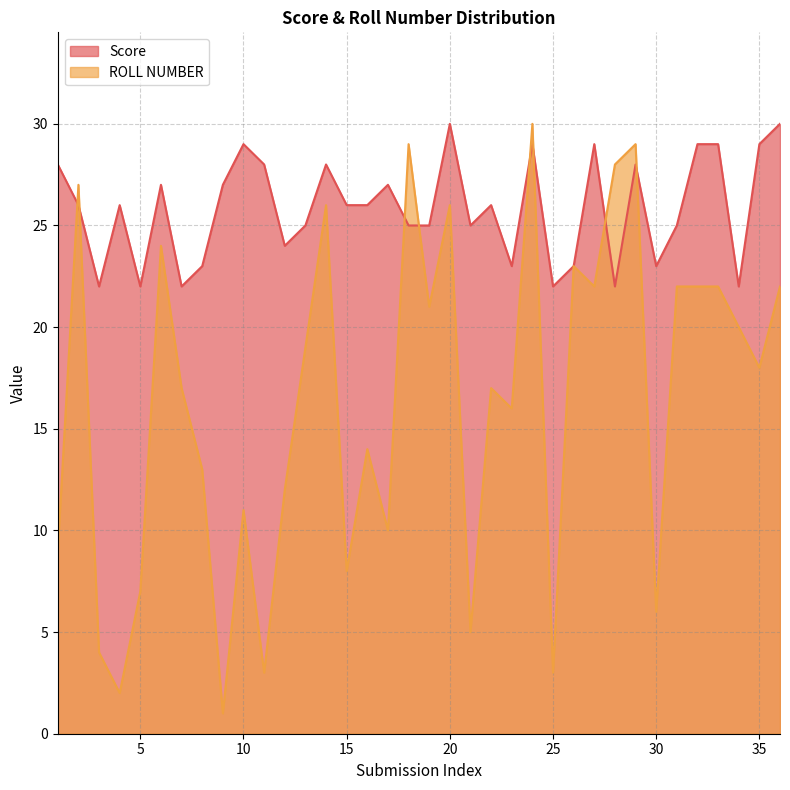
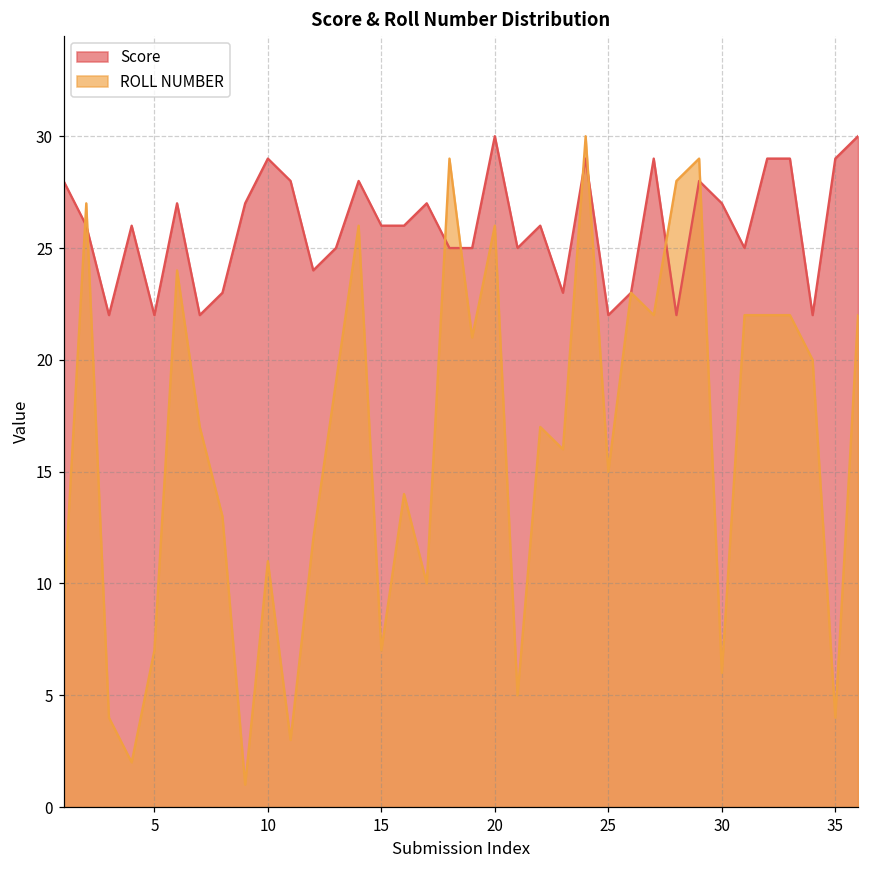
  {
    "Score": {
      "5": 22,
      "10": 29,
      "15": 26,
      "20": 30,
      "25": 22,
-     "30": 23,
+     "30": 27,
      "35": 29
    },
    "ROLL NUMBER": {
      "5": 7,
      "10": 11,
-     "15": 8,
+     "15": 7,
      "20": 26,
-     "25": 3,
+     "25": 15,
      "30": 6,
-     "35": 18
+     "35": 4
    }
  }
